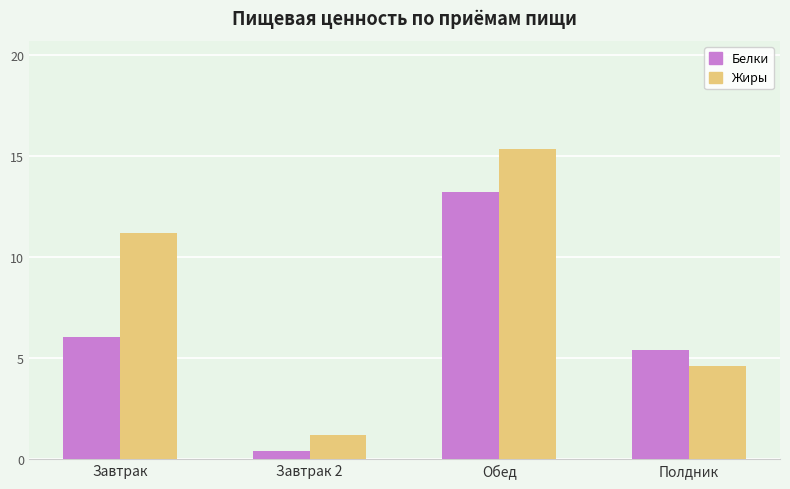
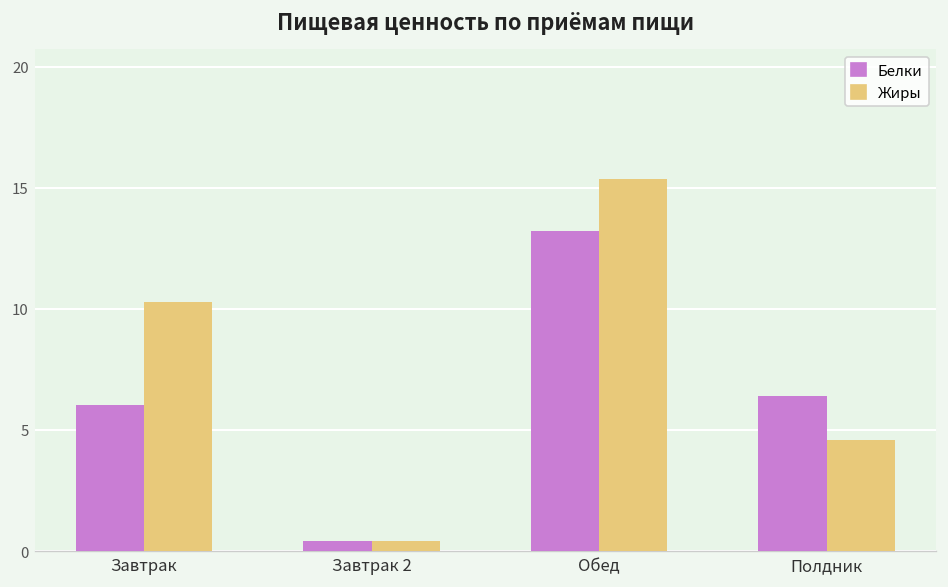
  {
    "Белки": {
      "Завтрак": 6.0,
      "Завтрак 2": 0.4,
      "Обед": 13.2,
-     "Полдник": 5.4
+     "Полдник": 6.4
    },
    "Жиры": {
-     "Завтрак": 11.2,
-     "Завтрак 2": 1.2,
+     "Завтрак": 10.3,
+     "Завтрак 2": 0.4,
      "Обед": 15.3,
      "Полдник": 4.6
    }
  }
